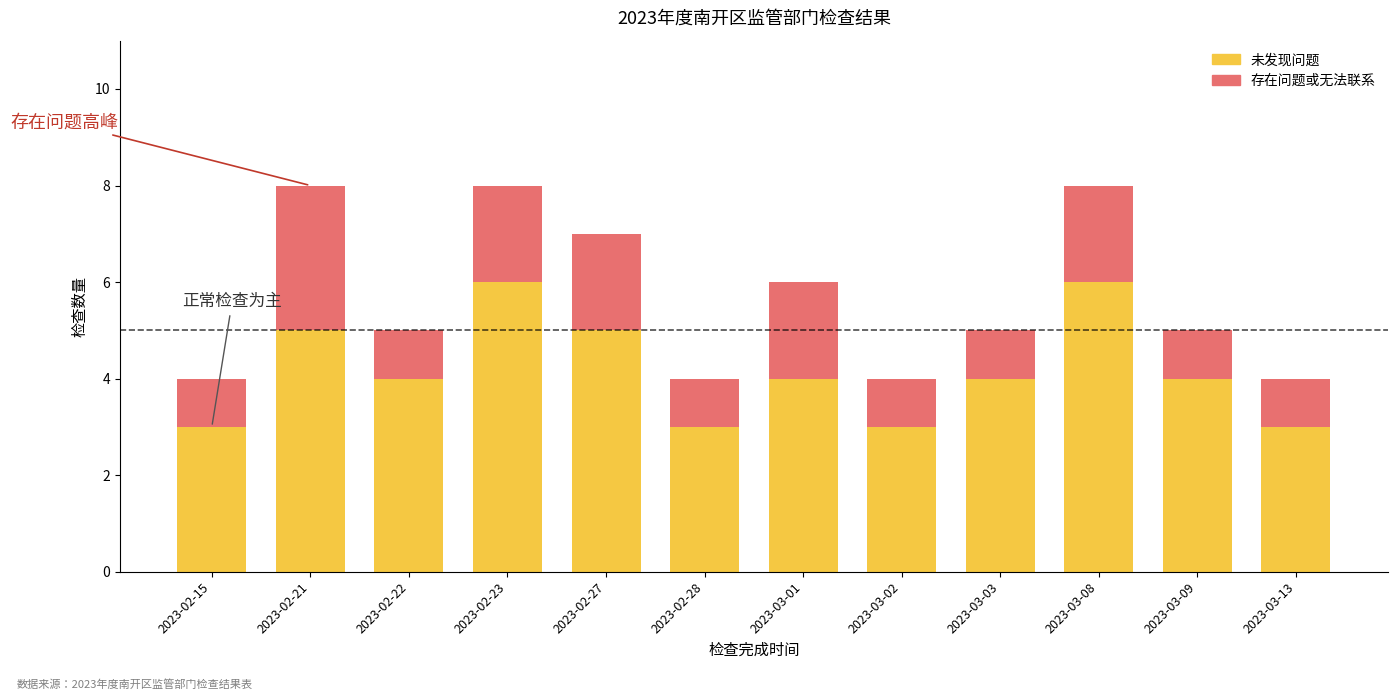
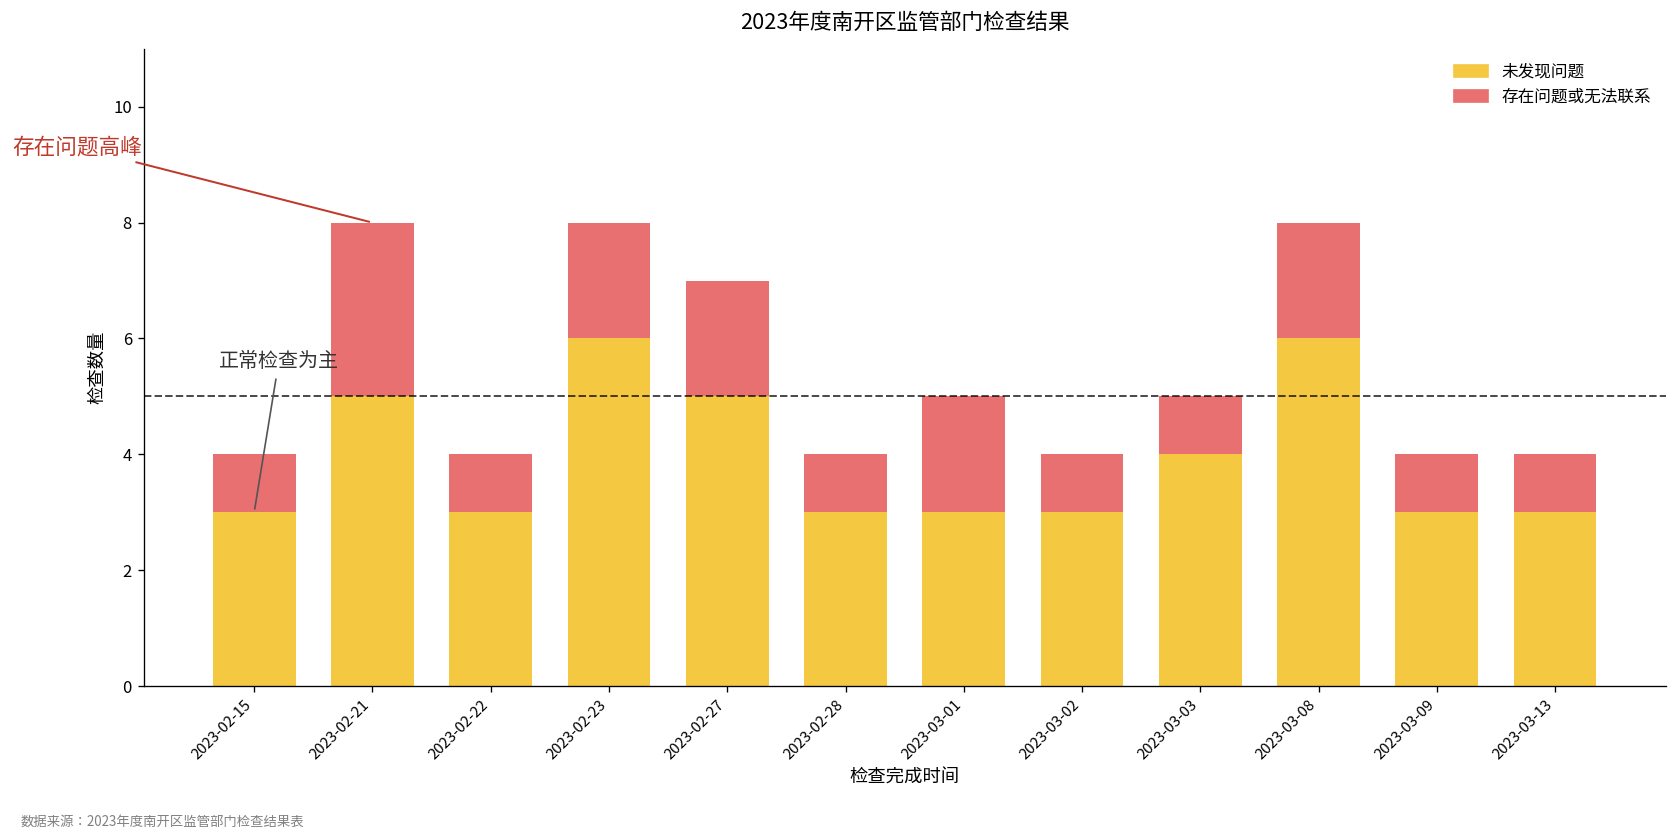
  {
    "未发现问题": {
      "2023-02-15": 3,
      "2023-02-21": 5,
-     "2023-02-22": 4,
+     "2023-02-22": 3,
      "2023-02-23": 6,
      "2023-02-27": 5,
      "2023-02-28": 3,
-     "2023-03-01": 4,
+     "2023-03-01": 3,
      "2023-03-02": 3,
      "2023-03-03": 4,
      "2023-03-08": 6,
-     "2023-03-09": 4,
+     "2023-03-09": 3,
      "2023-03-13": 3
    },
    "存在问题或无法联系": {
      "2023-02-15": 1,
      "2023-02-21": 3,
      "2023-02-22": 1,
      "2023-02-23": 2,
      "2023-02-27": 2,
      "2023-02-28": 1,
      "2023-03-01": 2,
      "2023-03-02": 1,
      "2023-03-03": 1,
      "2023-03-08": 2,
      "2023-03-09": 1,
      "2023-03-13": 1
    }
  }
